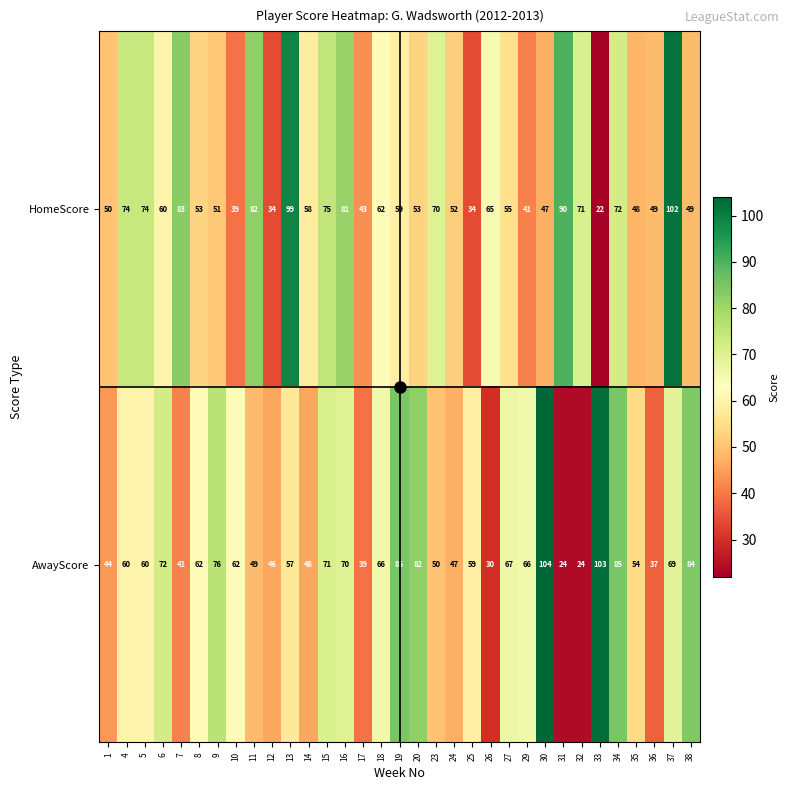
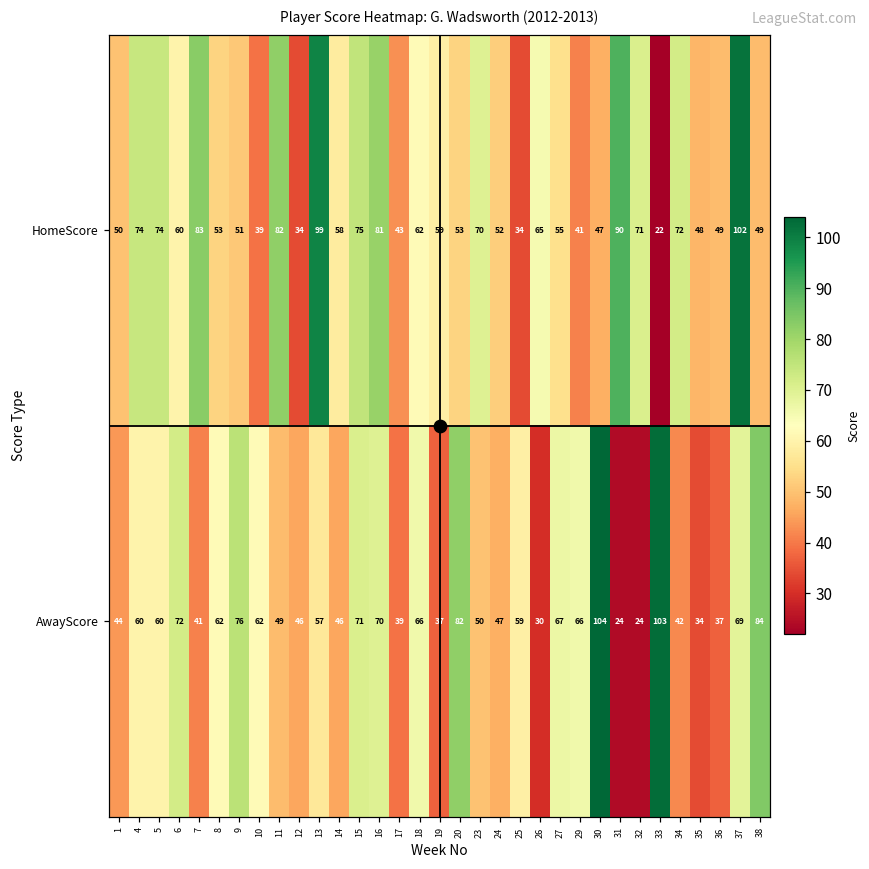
  {
    "HomeScore": {
      "1": 50,
      "4": 74,
      "5": 74,
      "6": 60,
      "7": 83,
      "8": 53,
      "9": 51,
      "10": 39,
      "11": 82,
      "12": 34,
      "13": 99,
      "14": 58,
      "15": 75,
      "16": 81,
      "17": 43,
      "18": 62,
      "19": 59,
      "20": 53,
      "23": 70,
      "24": 52,
      "25": 34,
      "26": 65,
      "27": 55,
      "29": 41,
      "30": 47,
      "31": 90,
      "32": 71,
      "33": 22,
      "34": 72,
      "35": 48,
      "36": 49,
      "37": 102,
      "38": 49
    },
    "AwayScore": {
      "1": 44,
      "4": 60,
      "5": 60,
      "6": 72,
      "7": 41,
      "8": 62,
      "9": 76,
      "10": 62,
      "11": 49,
      "12": 46,
      "13": 57,
      "14": 46,
      "15": 71,
      "16": 70,
      "17": 39,
      "18": 66,
-     "19": 85,
+     "19": 37,
      "20": 82,
      "23": 50,
      "24": 47,
      "25": 59,
      "26": 30,
      "27": 67,
      "29": 66,
      "30": 104,
      "31": 24,
      "32": 24,
      "33": 103,
-     "34": 85,
-     "35": 54,
+     "34": 42,
+     "35": 34,
      "36": 37,
      "37": 69,
      "38": 84
    }
  }
